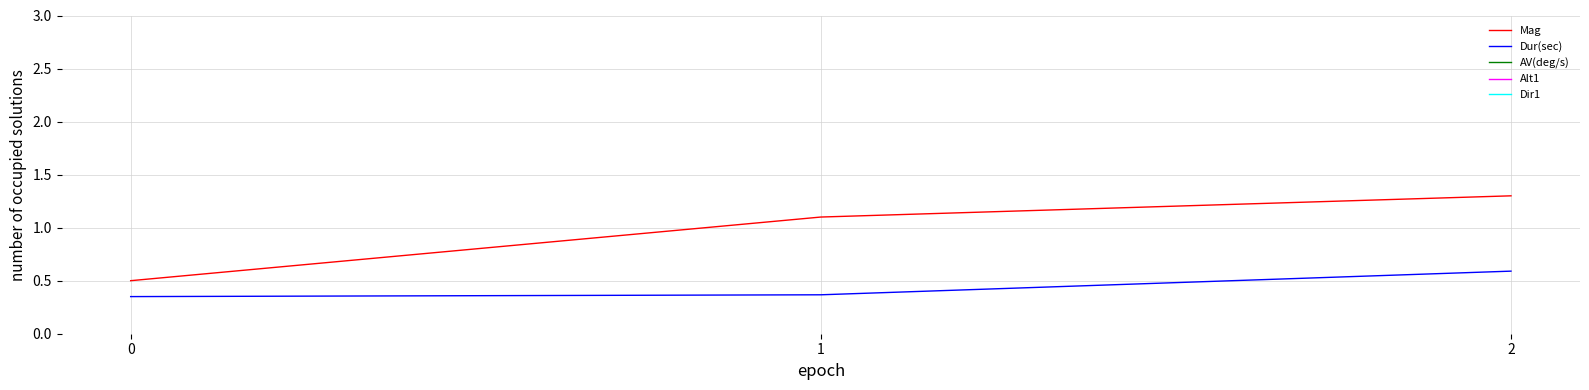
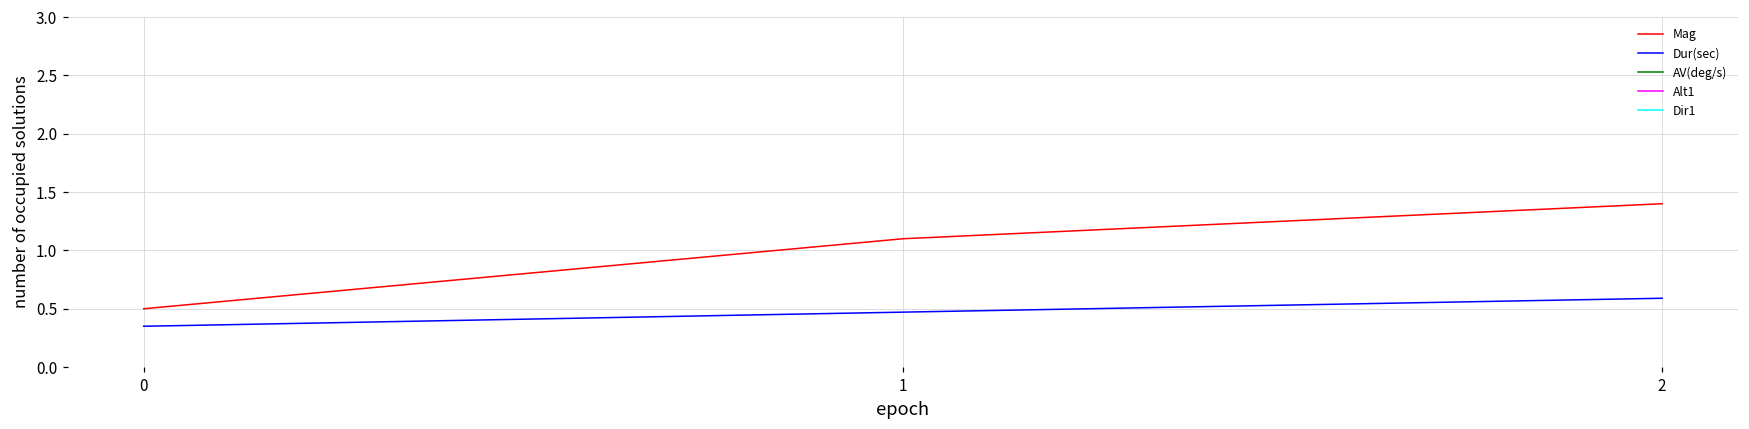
  {
    "Mag": {
      "0": 0.5,
      "1": 1.1,
-     "2": 1.3
+     "2": 1.4
    },
    "Dur(sec)": {
      "0": 0.35,
-     "1": 0.37,
+     "1": 0.47,
      "2": 0.59
    }
  }
